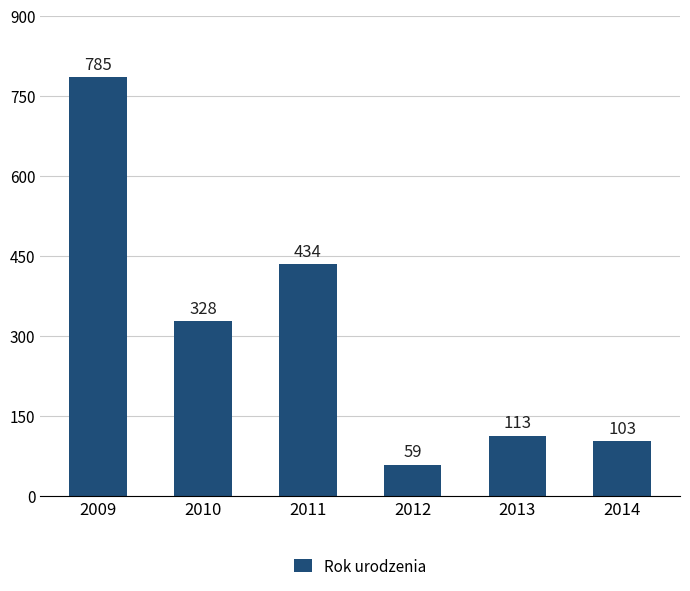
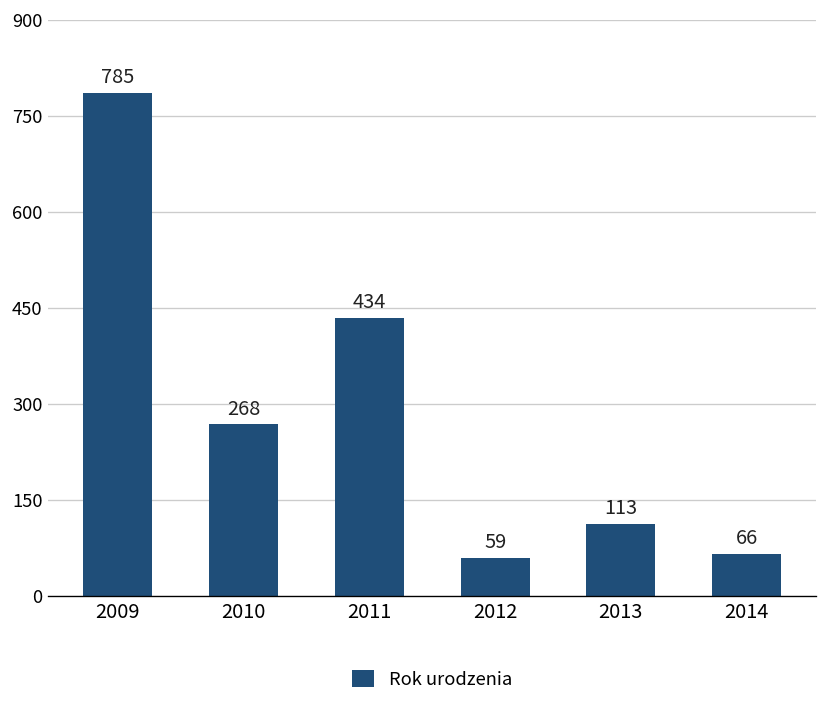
  {
    "2009": 785,
-   "2010": 328,
+   "2010": 268,
    "2011": 434,
    "2012": 59,
    "2013": 113,
-   "2014": 103
+   "2014": 66
  }
